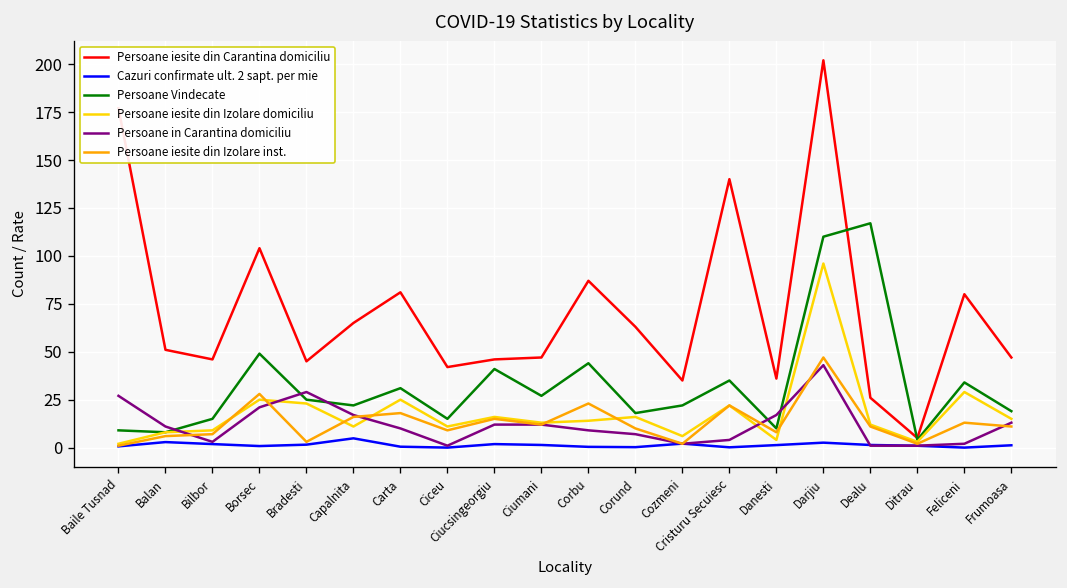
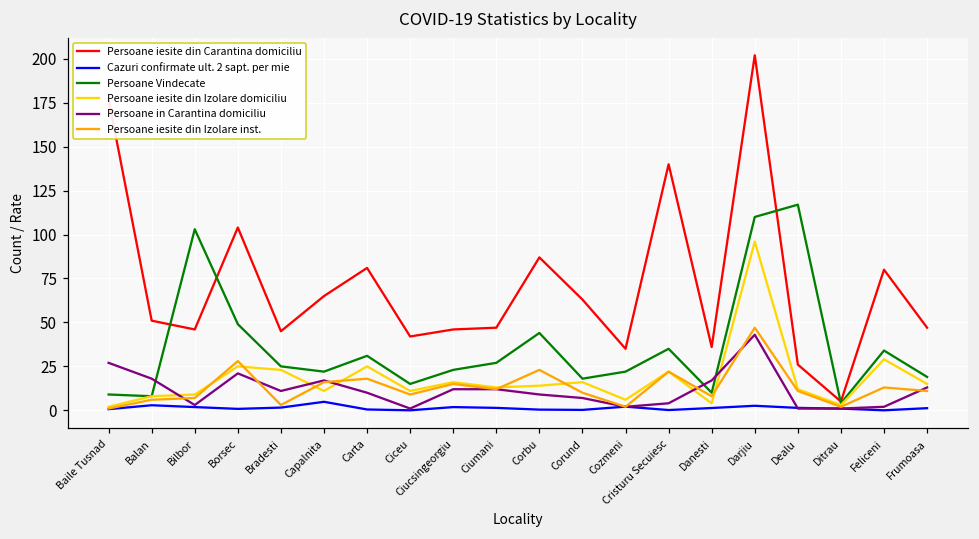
  {
    "Persoane iesite din Carantina domiciliu": {
      "Balan": 51,
      "Bilbor": 46,
      "Borsec": 104,
      "Bradesti": 45,
      "Capalnita": 65,
      "Carta": 81,
      "Ciceu": 42,
      "Ciucsingeorgiu": 46,
      "Ciumani": 47,
      "Corbu": 87,
      "Corund": 63,
      "Cozmeni": 35,
      "Cristuru Secuiesc": 140,
      "Danesti": 36,
      "Darjiu": 202,
      "Dealu": 26,
      "Feliceni": 80,
      "Frumoasa": 47
    },
    "Cazuri confirmate ult. 2 sapt. per mie": {
      "Balan": 3,
      "Borsec": 1,
      "Capalnita": 5,
      "Carta": 0,
      "Ciucsingeorgiu": 2,
      "Ciumani": 1,
      "Corbu": 0,
      "Corund": 0,
      "Cristuru Secuiesc": 0,
      "Danesti": 1,
      "Darjiu": 3,
      "Feliceni": 0,
      "Frumoasa": 1
    },
    "Persoane Vindecate": {
      "Baile Tusnad": 9,
-     "Bilbor": 15,
+     "Bilbor": 103,
      "Borsec": 49,
      "Bradesti": 25,
      "Capalnita": 22,
      "Carta": 31,
      "Ciceu": 15,
-     "Ciucsingeorgiu": 41,
+     "Ciucsingeorgiu": 23,
      "Ciumani": 27,
      "Corbu": 44,
      "Corund": 18,
      "Cozmeni": 22,
      "Cristuru Secuiesc": 35,
      "Danesti": 10,
      "Darjiu": 110,
      "Dealu": 117,
      "Feliceni": 34,
      "Frumoasa": 19
    },
    "Persoane in Carantina domiciliu": {
      "Baile Tusnad": 27,
-     "Balan": 11,
+     "Balan": 18,
      "Borsec": 21,
-     "Bradesti": 29,
+     "Bradesti": 11,
      "Carta": 10,
      "Ciucsingeorgiu": 12,
      "Corbu": 9,
      "Corund": 7,
      "Cristuru Secuiesc": 4,
      "Danesti": 17,
      "Darjiu": 43,
      "Feliceni": 2,
      "Frumoasa": 13
    }
  }
